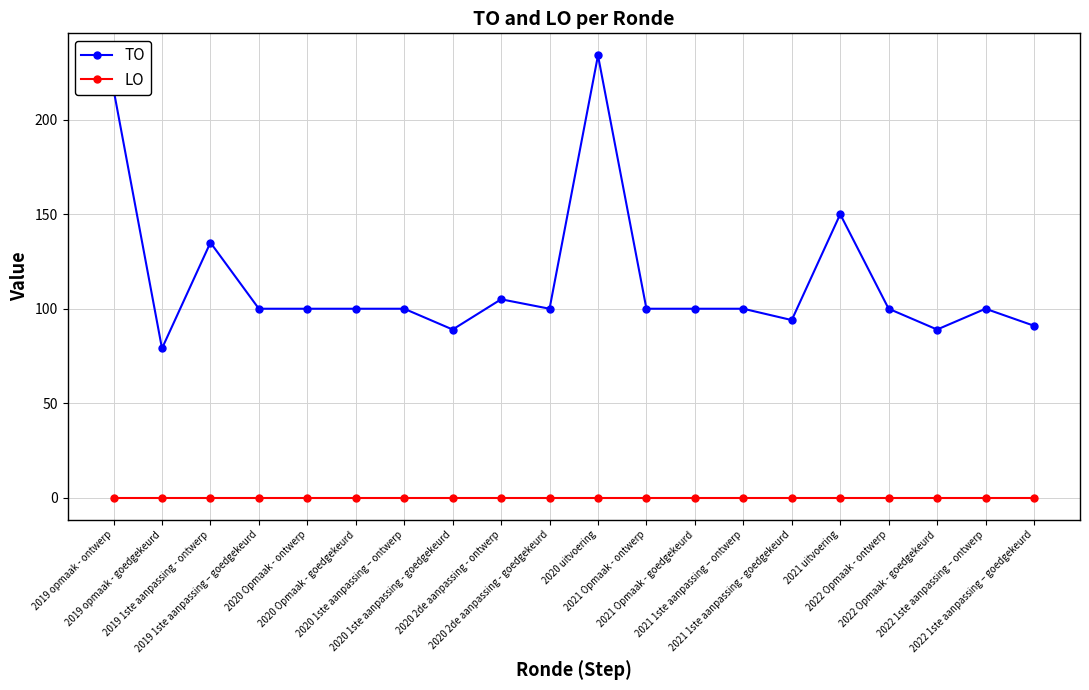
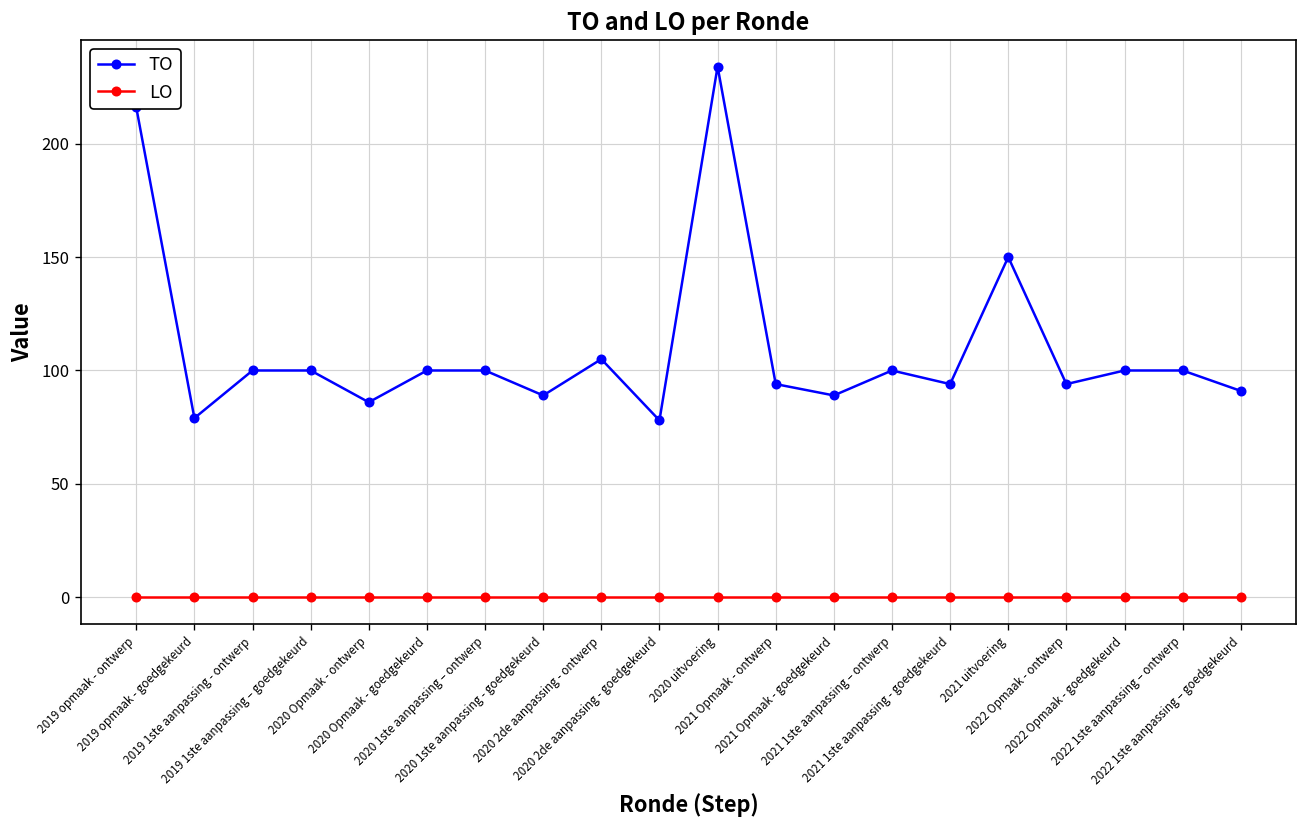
  {
    "TO": {
      "2019 opmaak - goedgekeurd": 79,
-     "2019 1ste aanpassing - ontwerp": 135,
+     "2019 1ste aanpassing - ontwerp": 100,
      "2019 1ste aanpassing – goedgekeurd": 100,
-     "2020 Opmaak - ontwerp": 100,
+     "2020 Opmaak - ontwerp": 86,
      "2020 Opmaak - goedgekeurd": 100,
      "2020 1ste aanpassing – ontwerp": 100,
      "2020 1ste aanpassing - goedgekeurd": 89,
      "2020 2de aanpassing - ontwerp": 105,
-     "2020 2de aanpassing - goedgekeurd": 100,
+     "2020 2de aanpassing - goedgekeurd": 78,
      "2020 uitvoering": 234,
-     "2021 Opmaak - ontwerp": 100,
-     "2021 Opmaak - goedgekeurd": 100,
+     "2021 Opmaak - ontwerp": 94,
+     "2021 Opmaak - goedgekeurd": 89,
      "2021 1ste aanpassing – ontwerp": 100,
      "2021 1ste aanpassing - goedgekeurd": 94,
      "2021 uitvoering": 150,
-     "2022 Opmaak - ontwerp": 100,
-     "2022 Opmaak - goedgekeurd": 89,
+     "2022 Opmaak - ontwerp": 94,
+     "2022 Opmaak - goedgekeurd": 100,
      "2022 1ste aanpassing – ontwerp": 100,
      "2022 1ste aanpassing – goedgekeurd": 91
    },
    "LO": {
      "2019 opmaak - ontwerp": 0,
      "2019 opmaak - goedgekeurd": 0,
      "2019 1ste aanpassing - ontwerp": 0,
      "2019 1ste aanpassing – goedgekeurd": 0,
      "2020 Opmaak - ontwerp": 0,
      "2020 Opmaak - goedgekeurd": 0,
      "2020 1ste aanpassing – ontwerp": 0,
      "2020 1ste aanpassing - goedgekeurd": 0,
      "2020 2de aanpassing - ontwerp": 0,
      "2020 2de aanpassing - goedgekeurd": 0,
      "2020 uitvoering": 0,
      "2021 Opmaak - ontwerp": 0,
      "2021 Opmaak - goedgekeurd": 0,
      "2021 1ste aanpassing – ontwerp": 0,
      "2021 1ste aanpassing - goedgekeurd": 0,
      "2021 uitvoering": 0,
      "2022 Opmaak - ontwerp": 0,
      "2022 Opmaak - goedgekeurd": 0,
      "2022 1ste aanpassing – ontwerp": 0,
      "2022 1ste aanpassing – goedgekeurd": 0
    }
  }
